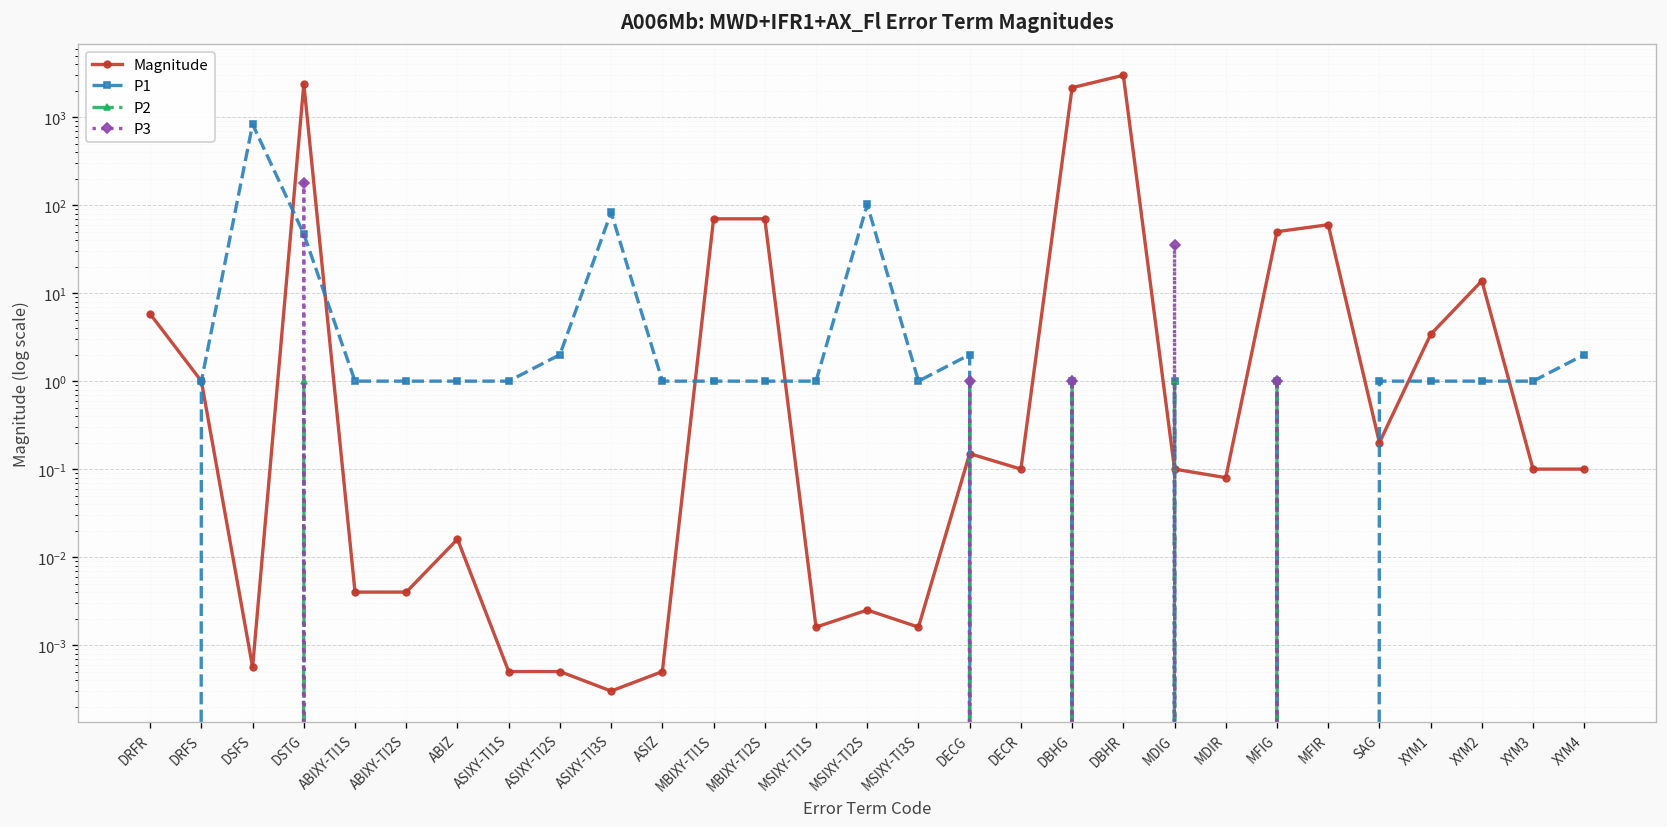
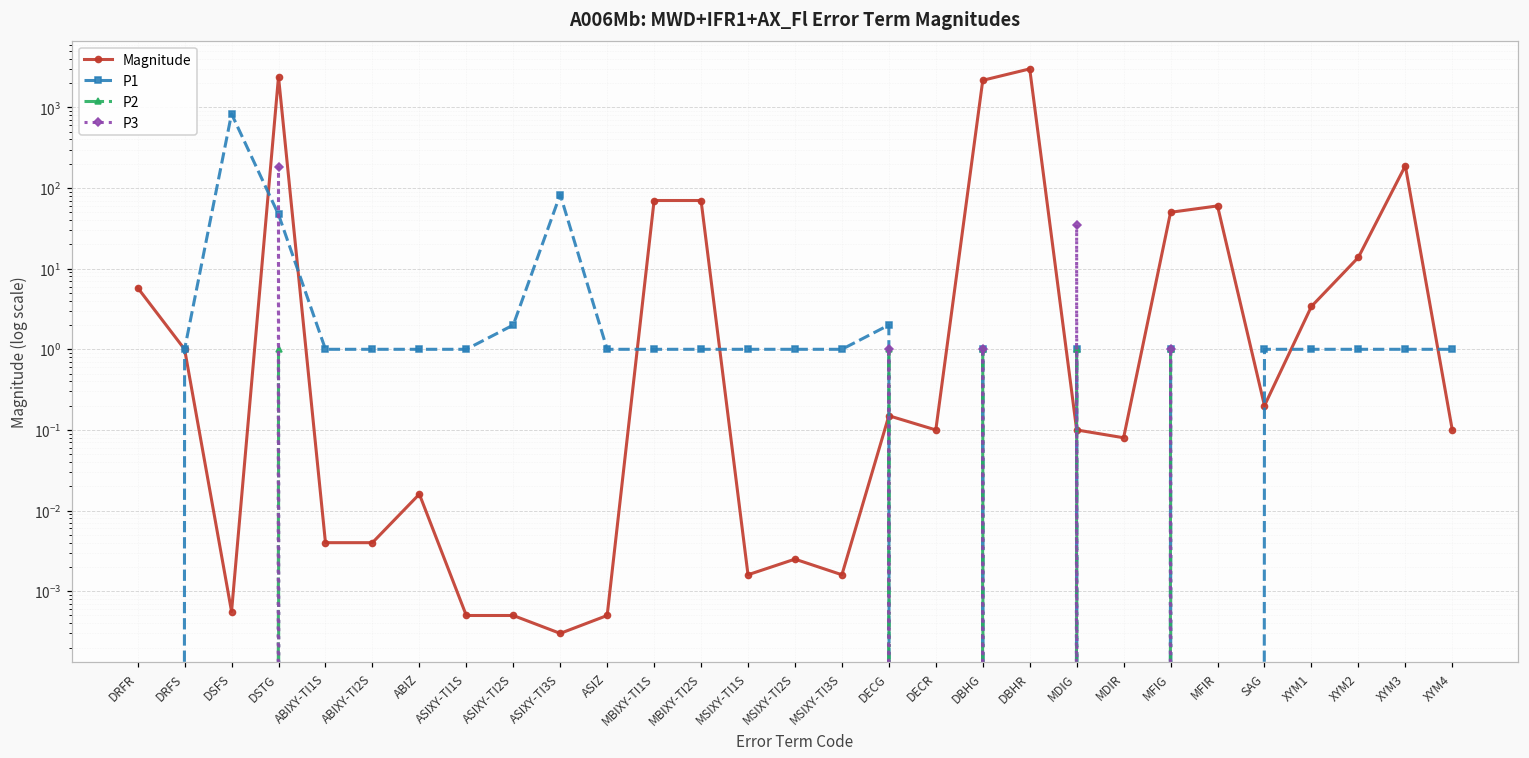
  {
    "Magnitude": {
      "DRFR": 6,
      "DSFS": 0.0006,
      "DSTG": 2400,
      "ABIXY-TI1S": 0.004,
      "ABIXY-TI2S": 0.004,
      "ABIZ": 0.016,
      "ASIXY-TI1S": 0.0005,
      "ASIXY-TI2S": 0.0005,
      "ASIXY-TI3S": 0.00030,
      "ASIZ": 0.0005,
      "MBIXY-TI1S": 70,
      "MBIXY-TI2S": 70,
      "MSIXY-TI1S": 0.0016,
      "MSIXY-TI2S": 0.0025,
      "MSIXY-TI3S": 0.0016,
      "DECG": 0.15,
      "DECR": 0.1,
      "DBHG": 2200,
      "DBHR": 3000,
      "MDIG": 0.1,
      "MDIR": 0.08,
      "MFIG": 50,
      "MFIR": 60,
      "SAG": 0.2,
      "XYM1": 3,
      "XYM2": 14,
-     "XYM3": 0.1,
+     "XYM3": 190,
      "XYM4": 0.1
    },
    "P1": {
      "DSFS": 800,
      "DSTG": 50,
      "ABIXY-TI1S": 1,
      "ABIXY-TI2S": 1,
      "ABIZ": 1,
      "ASIXY-TI1S": 1,
      "ASIXY-TI2S": 2,
      "ASIXY-TI3S": 80,
      "ASIZ": 1,
      "MBIXY-TI1S": 1,
      "MBIXY-TI2S": 1,
      "MSIXY-TI1S": 1,
-     "MSIXY-TI2S": 100,
+     "MSIXY-TI2S": 1,
      "MSIXY-TI3S": 1,
      "DECG": 2,
      "SAG": 1,
      "XYM1": 1,
      "XYM2": 1,
      "XYM3": 1,
-     "XYM4": 2
+     "XYM4": 1
    },
    "P2": {
      "DSTG": 1.0
    },
    "P3": {
      "DSTG": 180,
      "MDIG": 40
    }
  }
